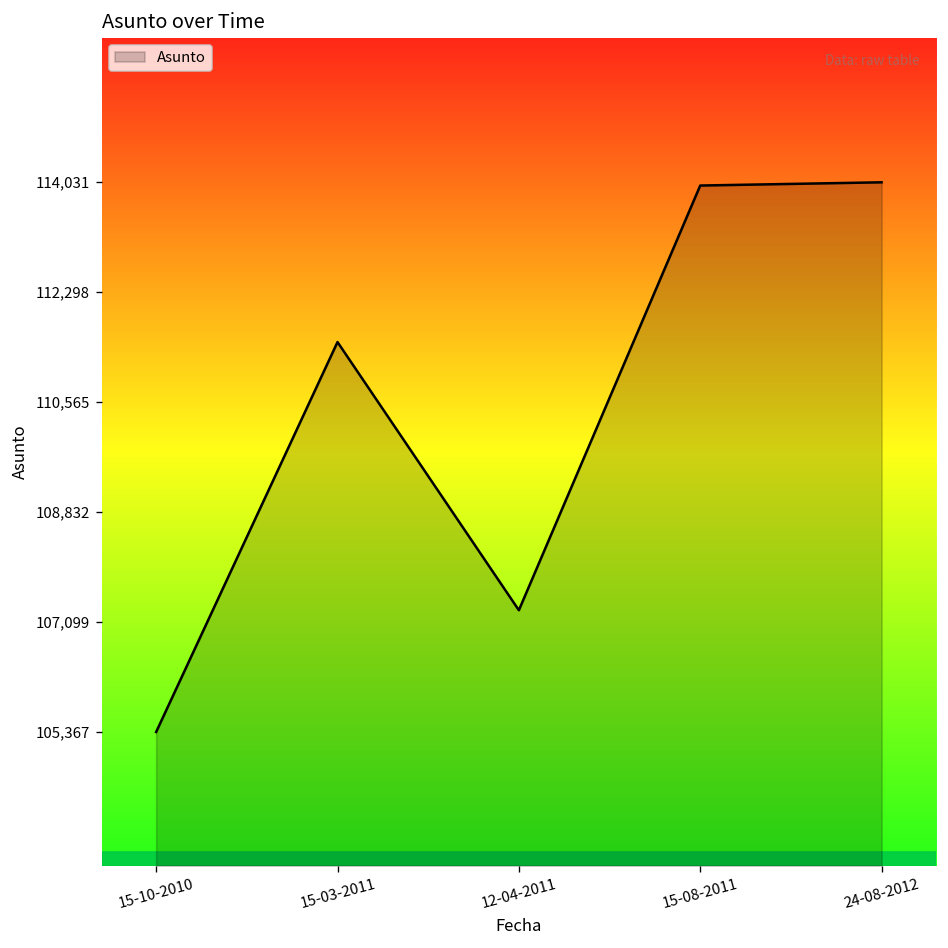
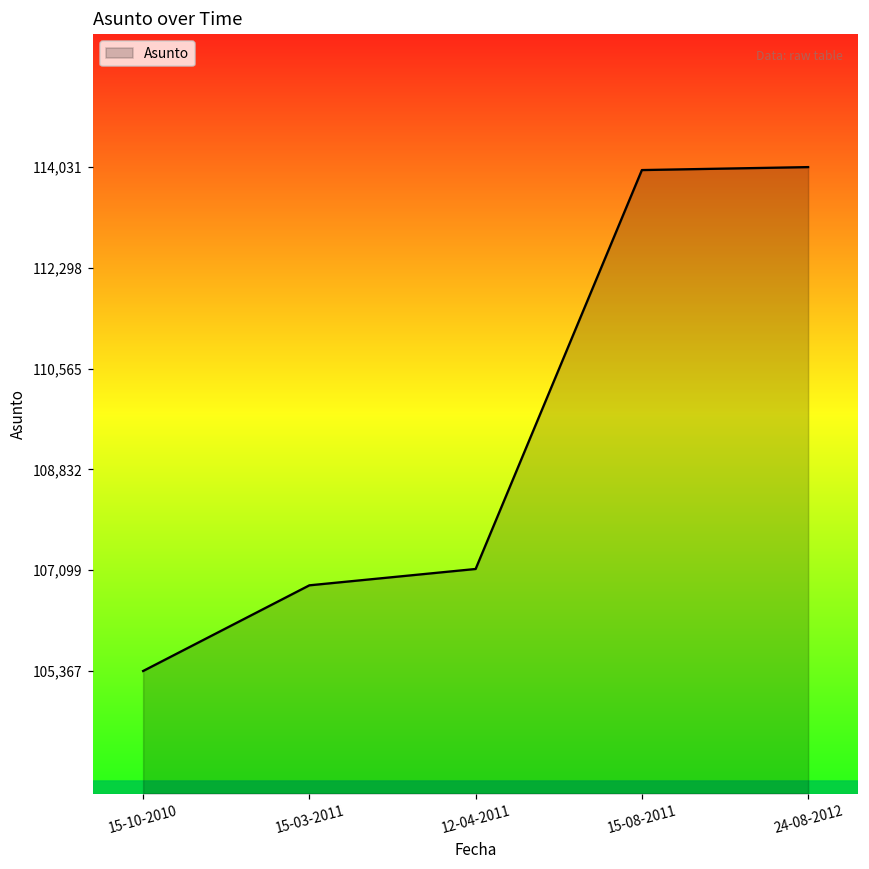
  {
    "15-10-2010": "105,400",
-   "15-03-2011": "111,500",
-   "12-04-2011": "107,300",
+   "15-03-2011": "106,800",
+   "12-04-2011": "107,100",
    "15-08-2011": "114,000",
    "24-08-2012": "114,000"
  }
